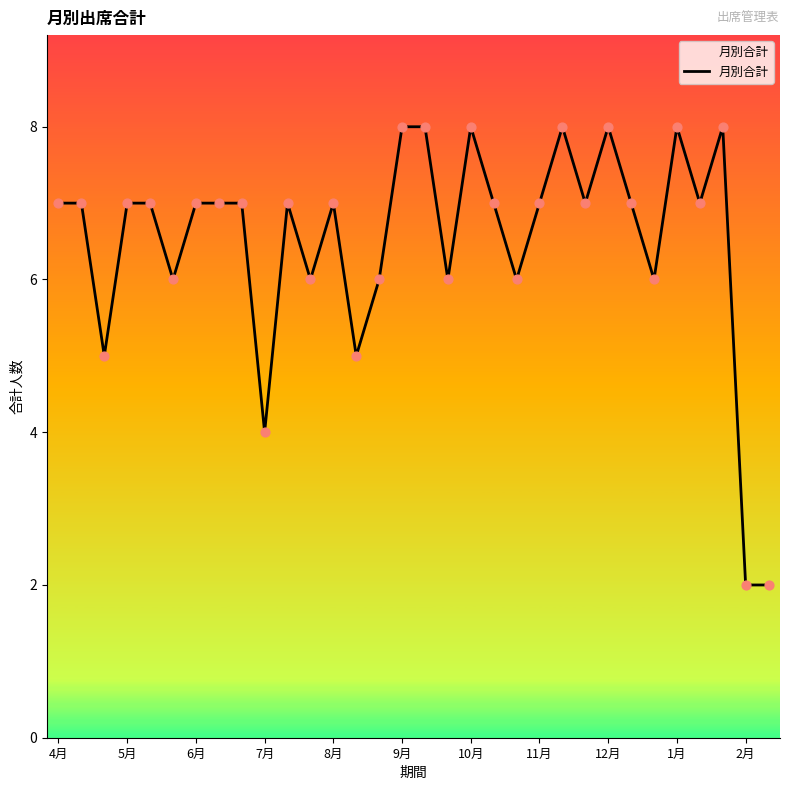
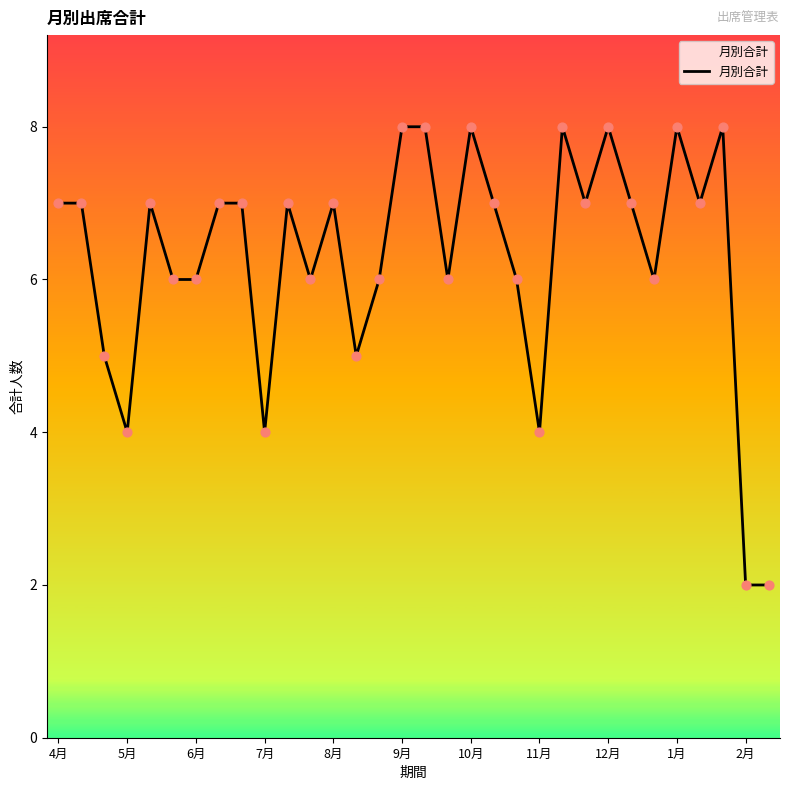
  {
    "4月": 7,
-   "5月": 7,
-   "6月": 7,
+   "5月": 4,
+   "6月": 6,
    "7月": 4,
    "8月": 7,
    "9月": 8,
    "10月": 8,
-   "11月": 7,
+   "11月": 4,
    "12月": 8,
    "1月": 8,
    "2月": 2
  }
